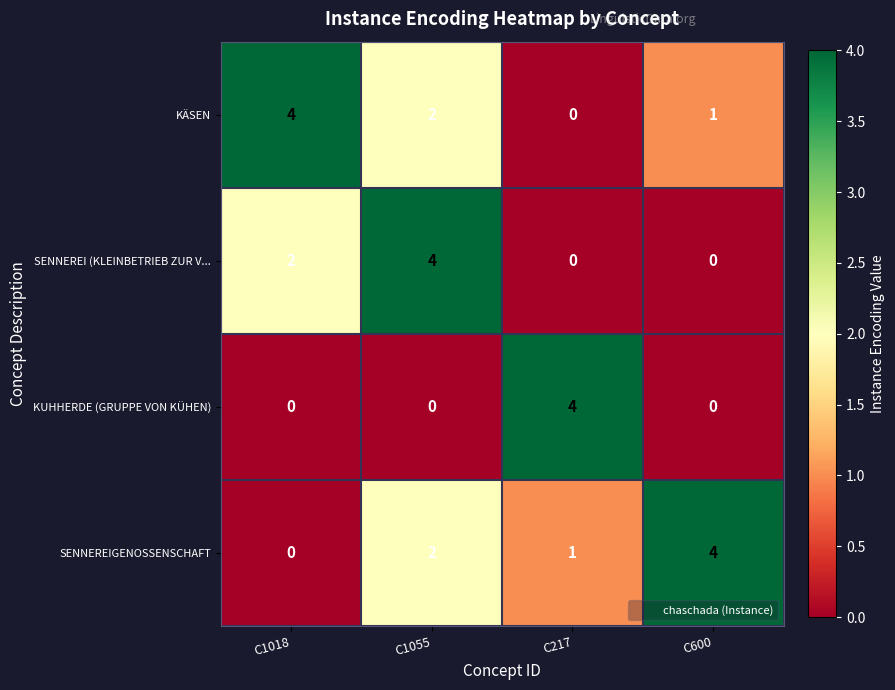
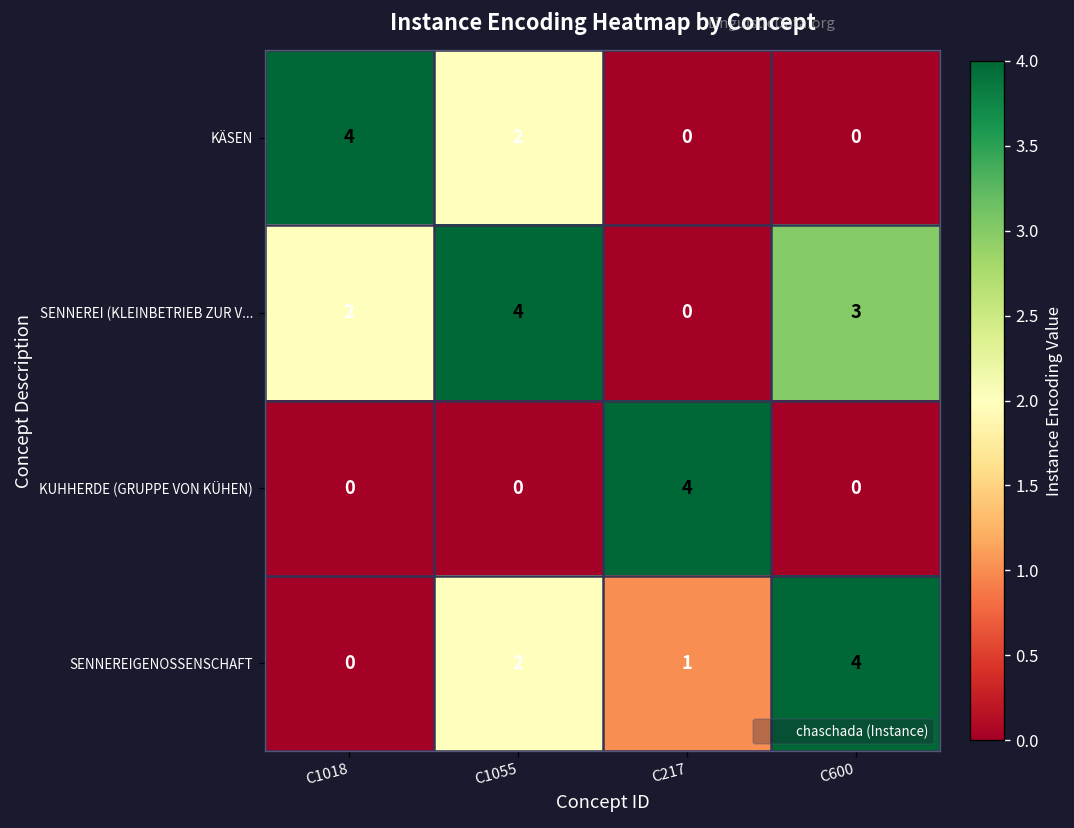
  {
    "KÄSEN": {
      "C1018": 4,
      "C1055": 2,
      "C217": 0,
-     "C600": 1
+     "C600": 0
    },
    "SENNEREI (KLEINBETRIEB ZUR V...": {
      "C1018": 2,
      "C1055": 4,
      "C217": 0,
-     "C600": 0
+     "C600": 3
    },
    "KUHHERDE (GRUPPE VON KÜHEN)": {
      "C1018": 0,
      "C1055": 0,
      "C217": 4,
      "C600": 0
    },
    "SENNEREIGENOSSENSCHAFT": {
      "C1018": 0,
      "C1055": 2,
      "C217": 1,
      "C600": 4
    }
  }
